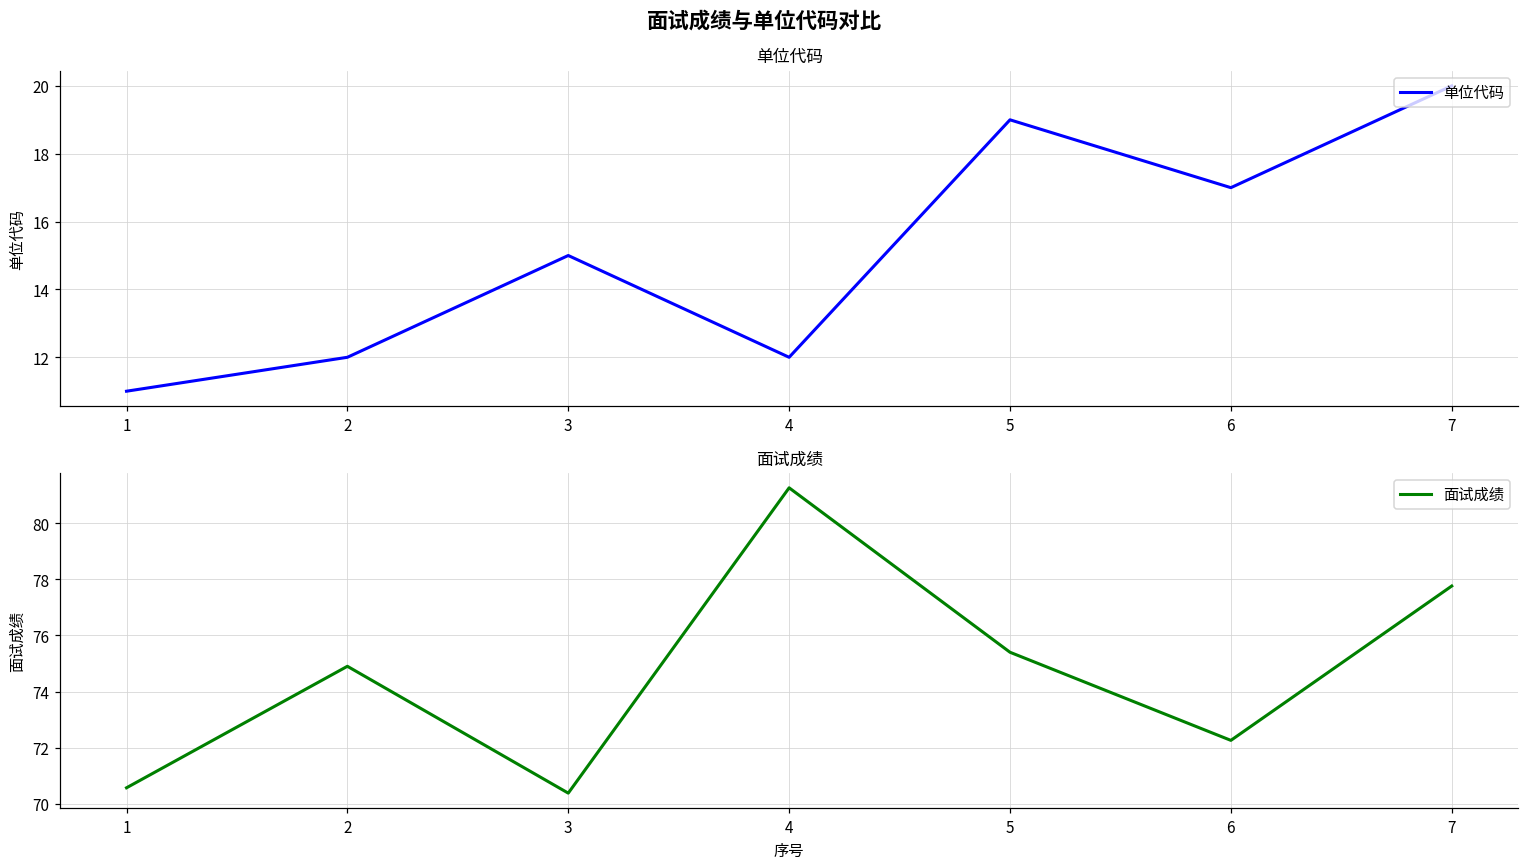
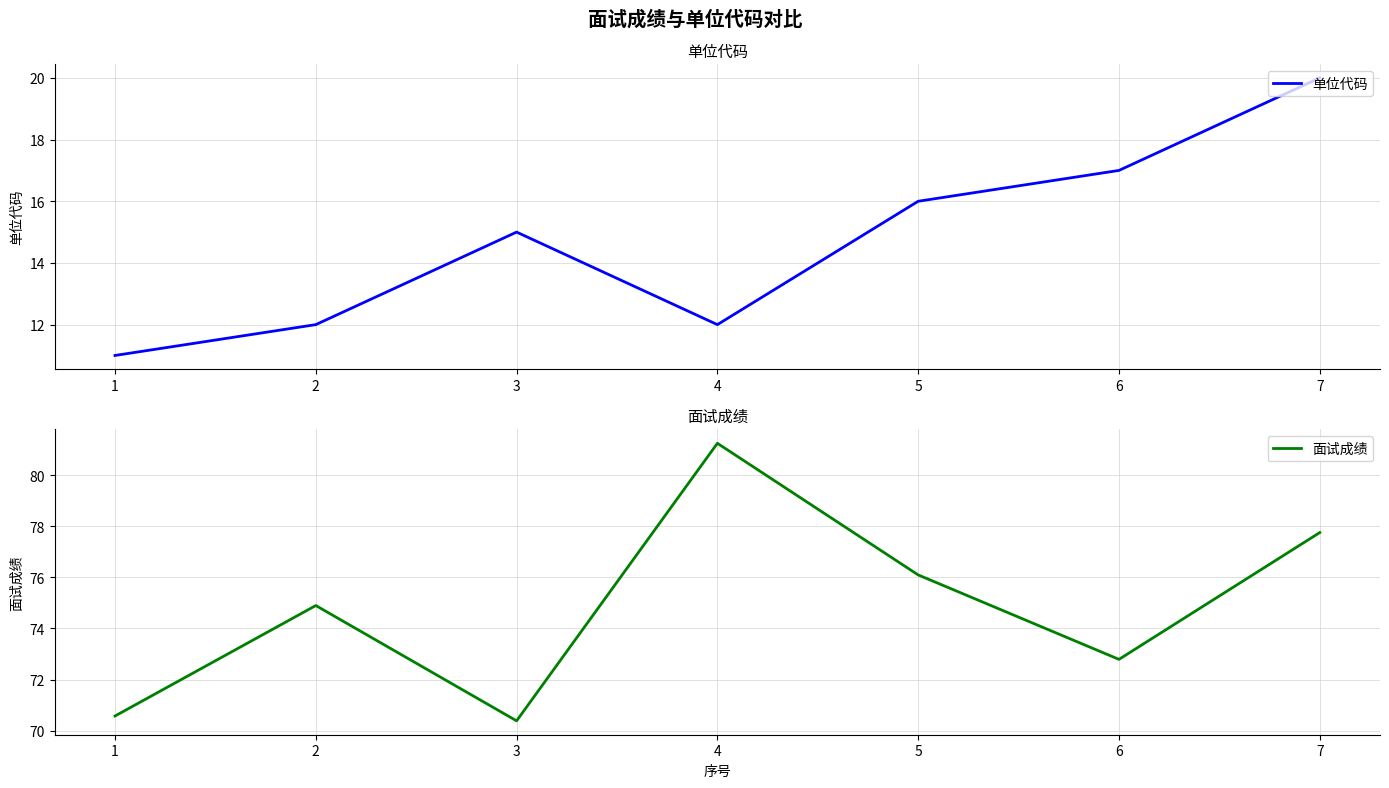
  {
    "单位代码": {
      "1": 11,
      "2": 12,
      "3": 15,
      "4": 12,
-     "5": 19,
+     "5": 16,
      "6": 17
    },
    "面试成绩": {
      "1": 70.6,
      "2": 74.9,
      "3": 70.4,
      "4": 81.3,
-     "5": 75.4,
-     "6": 72.3,
+     "5": 76.1,
+     "6": 72.8,
      "7": 77.8
    }
  }
